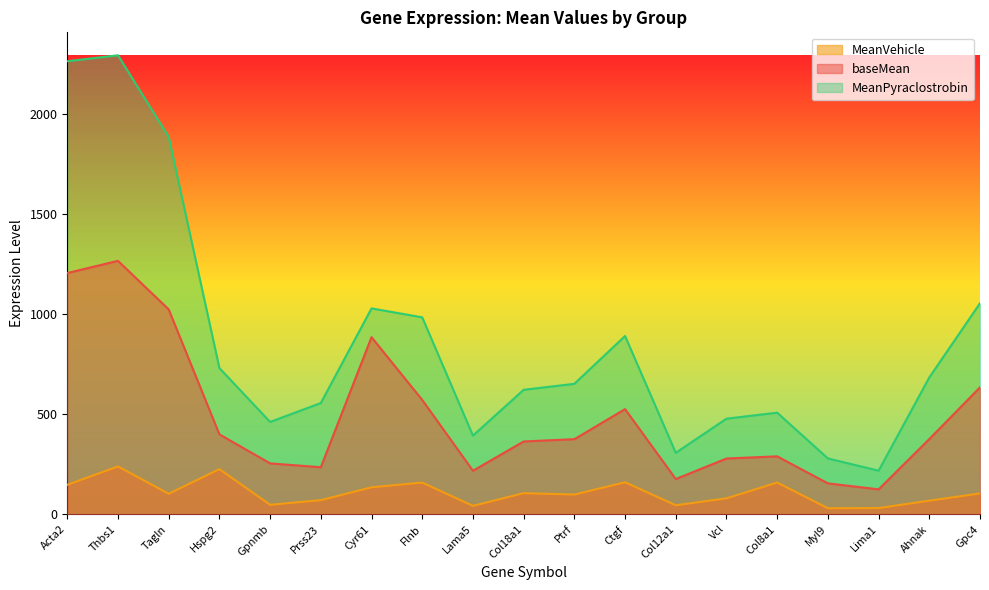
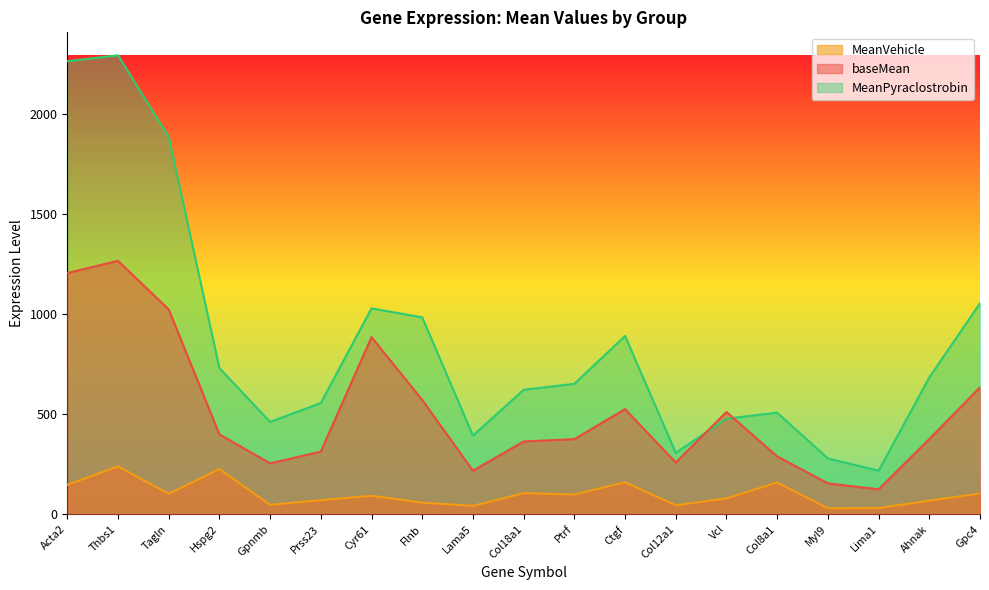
  {
    "MeanVehicle": {
      "Acta2": 150,
      "Thbs1": 240,
      "Tagln": 100,
      "Hspg2": 230,
      "Gpnmb": 50,
      "Prss23": 70,
-     "Cyr61": 130,
-     "Flnb": 160,
+     "Cyr61": 90,
+     "Flnb": 60,
      "Lama5": 40,
      "Col18a1": 110,
      "Ptrf": 100,
      "Ctgf": 160,
      "Col12a1": 40,
      "Vcl": 80,
      "Col8a1": 160,
      "Myl9": 30,
      "Lima1": 30,
      "Ahnak": 70,
      "Gpc4": 100
    },
    "baseMean": {
      "Acta2": 1200,
      "Thbs1": 1270,
      "Tagln": 1020,
      "Hspg2": 400,
      "Gpnmb": 250,
-     "Prss23": 230,
+     "Prss23": 310,
      "Cyr61": 880,
      "Flnb": 570,
      "Lama5": 220,
      "Col18a1": 360,
      "Ptrf": 370,
      "Ctgf": 520,
-     "Col12a1": 180,
-     "Vcl": 280,
+     "Col12a1": 260,
+     "Vcl": 510,
      "Col8a1": 290,
      "Myl9": 150,
      "Lima1": 120,
      "Ahnak": 380,
      "Gpc4": 630
    },
    "MeanPyraclostrobin": {
      "Acta2": 2260,
      "Thbs1": 2290,
      "Tagln": 1890,
      "Hspg2": 730,
      "Gpnmb": 460,
      "Prss23": 560,
      "Cyr61": 1030,
      "Flnb": 980,
      "Lama5": 390,
      "Col18a1": 620,
      "Ptrf": 650,
      "Ctgf": 890,
      "Col12a1": 310,
      "Vcl": 480,
      "Col8a1": 510,
      "Myl9": 280,
      "Lima1": 220,
      "Ahnak": 680,
      "Gpc4": 1050
    }
  }
